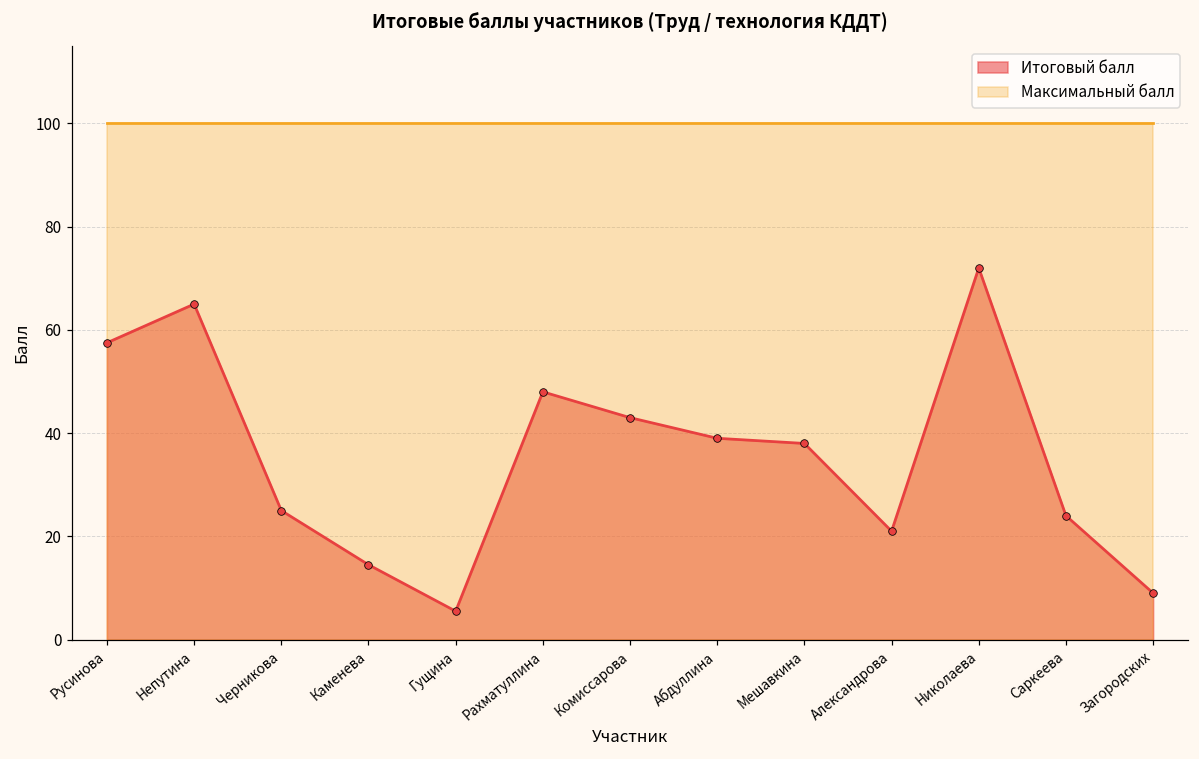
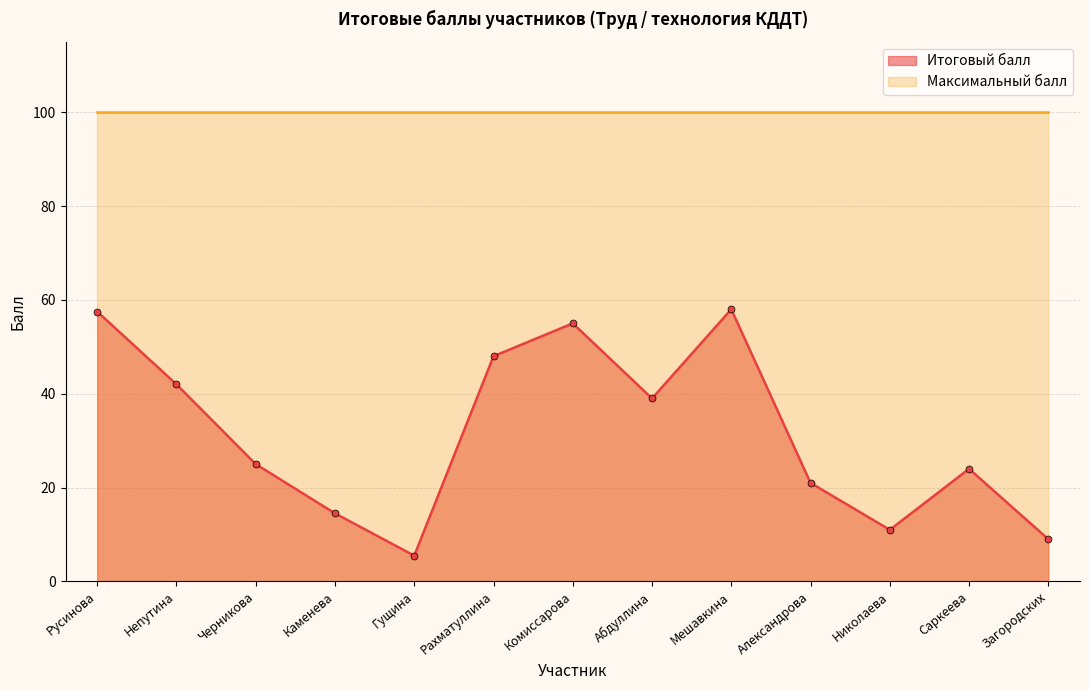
  {
    "Итоговый балл": {
      "Русинова": 58,
-     "Непутина": 65,
+     "Непутина": 42,
      "Черникова": 25,
      "Каменева": 15,
      "Гущина": 6,
      "Рахматуллина": 48,
-     "Комиссарова": 43,
+     "Комиссарова": 55,
      "Абдуллина": 39,
-     "Мешавкина": 38,
+     "Мешавкина": 58,
      "Александрова": 21,
-     "Николаева": 72,
+     "Николаева": 11,
      "Саркеева": 24,
      "Загородских": 9
    },
    "Максимальный балл": {
      "Русинова": 100,
      "Непутина": 100,
      "Черникова": 100,
      "Каменева": 100,
      "Гущина": 100,
      "Рахматуллина": 100,
      "Комиссарова": 100,
      "Абдуллина": 100,
      "Мешавкина": 100,
      "Александрова": 100,
      "Николаева": 100,
      "Саркеева": 100,
      "Загородских": 100
    }
  }
